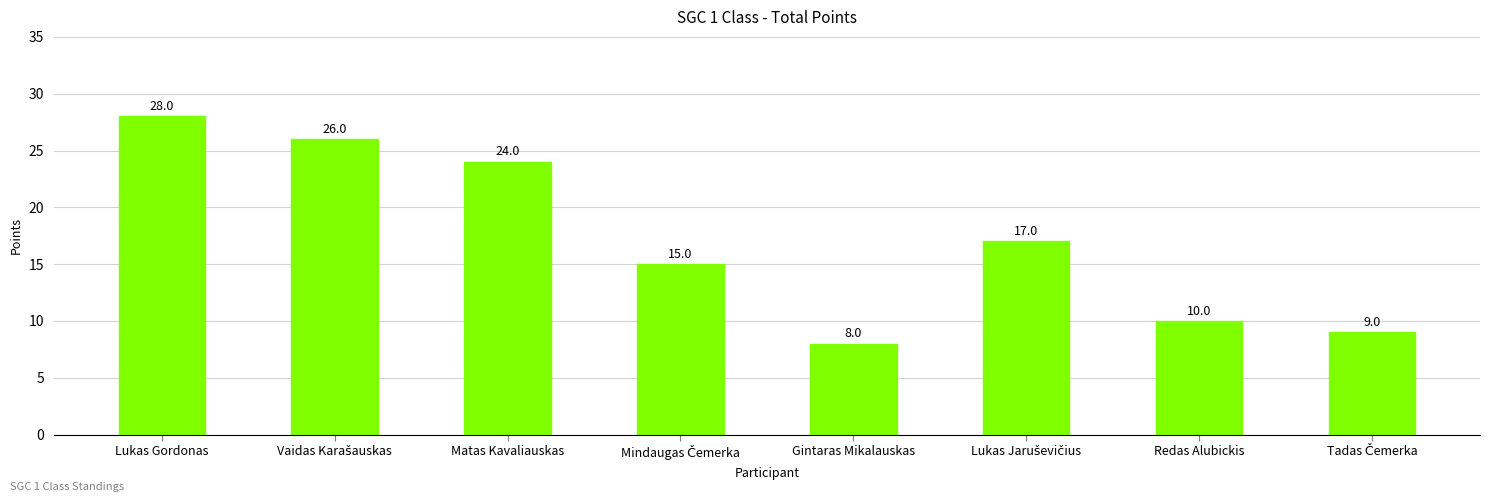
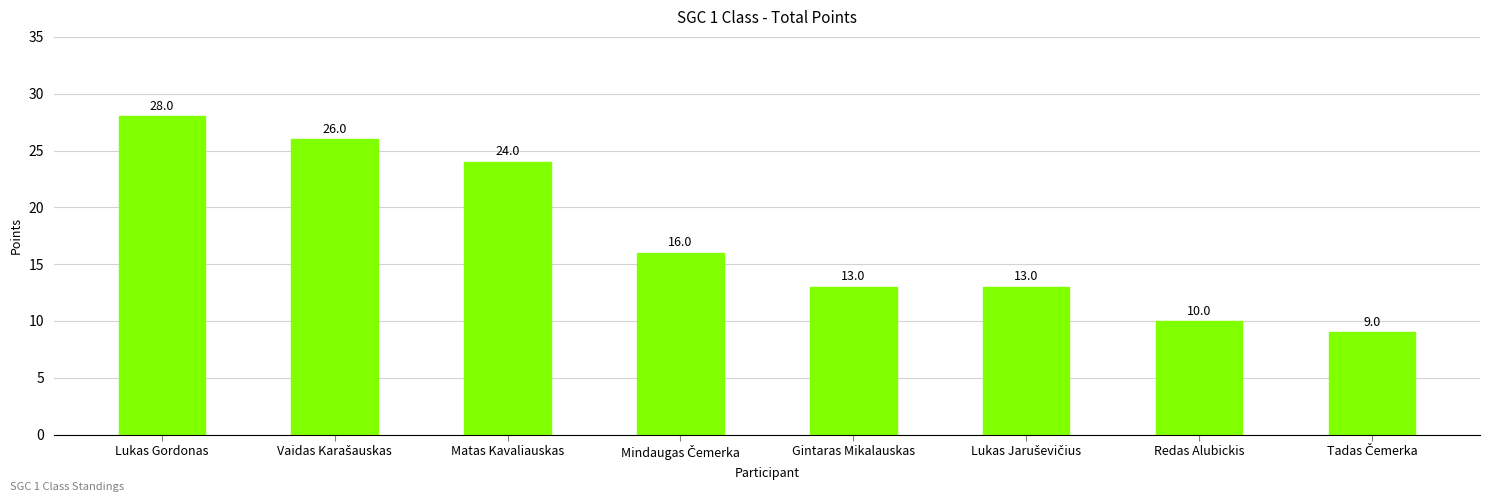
  {
    "Lukas Gordonas": 28.0,
    "Vaidas Karašauskas": 26.0,
    "Matas Kavaliauskas": 24.0,
-   "Mindaugas Čemerka": 15.0,
-   "Gintaras Mikalauskas": 8.0,
-   "Lukas Jaruševičius": 17.0,
+   "Mindaugas Čemerka": 16.0,
+   "Gintaras Mikalauskas": 13.0,
+   "Lukas Jaruševičius": 13.0,
    "Redas Alubickis": 10.0,
    "Tadas Čemerka": 9.0
  }
